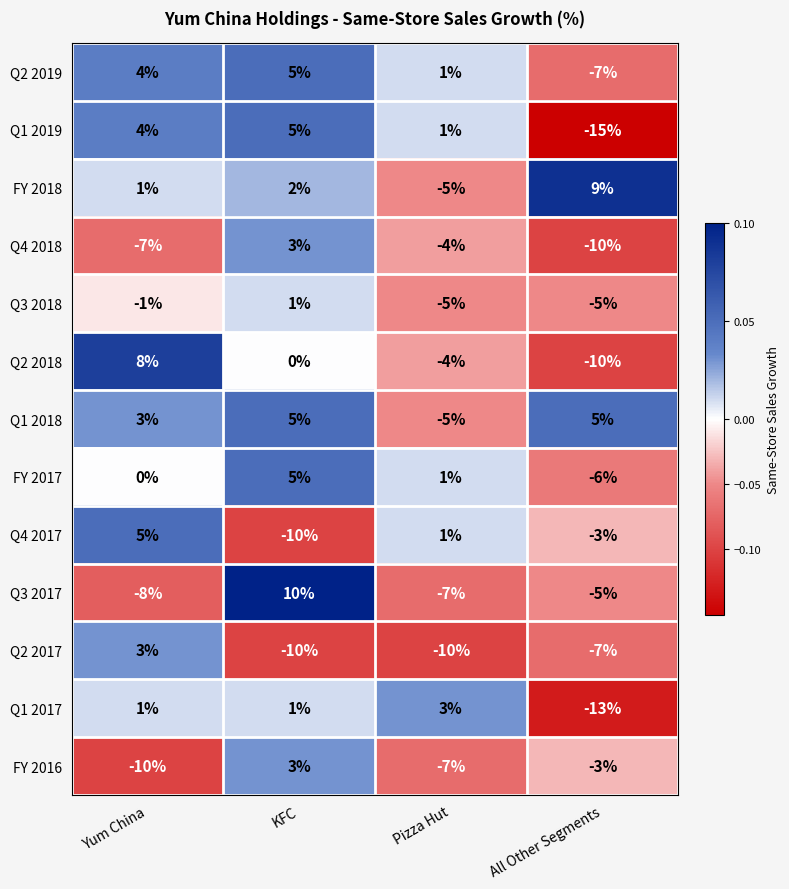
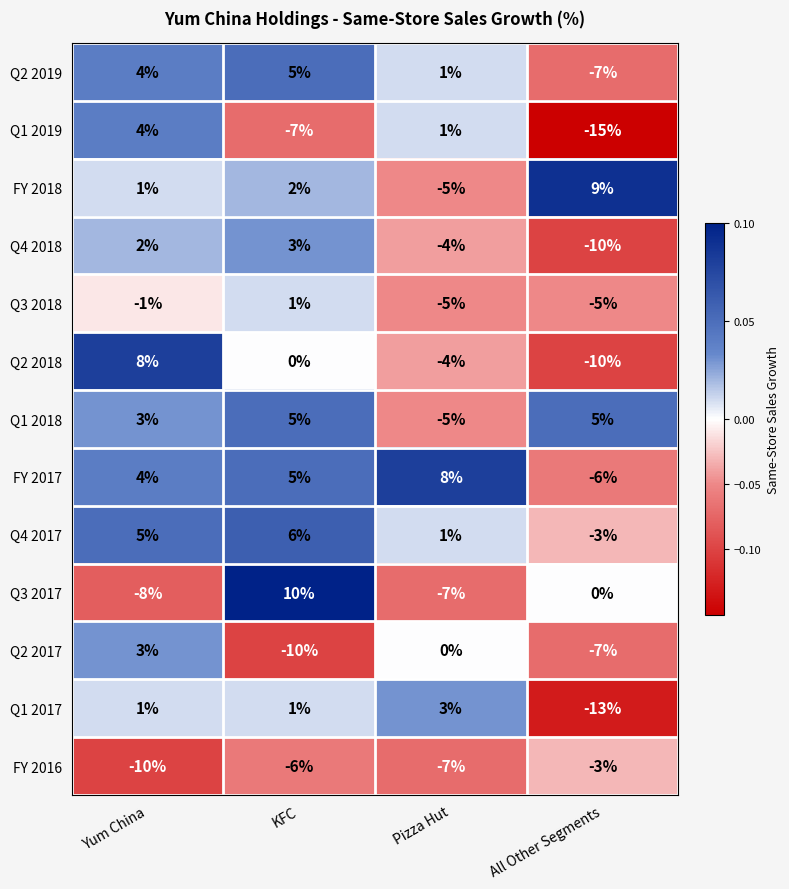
  {
    "Q2 2019": {
      "Yum China": "4%",
      "KFC": "5%",
      "Pizza Hut": "1%",
      "All Other Segments": "-7%"
    },
    "Q1 2019": {
      "Yum China": "4%",
-     "KFC": "5%",
+     "KFC": "-7%",
      "Pizza Hut": "1%",
      "All Other Segments": "-15%"
    },
    "FY 2018": {
      "Yum China": "1%",
      "KFC": "2%",
      "Pizza Hut": "-5%",
      "All Other Segments": "9%"
    },
    "Q4 2018": {
-     "Yum China": "-7%",
+     "Yum China": "2%",
      "KFC": "3%",
      "Pizza Hut": "-4%",
      "All Other Segments": "-10%"
    },
    "Q3 2018": {
      "Yum China": "-1%",
      "KFC": "1%",
      "Pizza Hut": "-5%",
      "All Other Segments": "-5%"
    },
    "Q2 2018": {
      "Yum China": "8%",
      "KFC": "0%",
      "Pizza Hut": "-4%",
      "All Other Segments": "-10%"
    },
    "Q1 2018": {
      "Yum China": "3%",
      "KFC": "5%",
      "Pizza Hut": "-5%",
      "All Other Segments": "5%"
    },
    "FY 2017": {
-     "Yum China": "0%",
+     "Yum China": "4%",
      "KFC": "5%",
-     "Pizza Hut": "1%",
+     "Pizza Hut": "8%",
      "All Other Segments": "-6%"
    },
    "Q4 2017": {
      "Yum China": "5%",
-     "KFC": "-10%",
+     "KFC": "6%",
      "Pizza Hut": "1%",
      "All Other Segments": "-3%"
    },
    "Q3 2017": {
      "Yum China": "-8%",
      "KFC": "10%",
      "Pizza Hut": "-7%",
-     "All Other Segments": "-5%"
+     "All Other Segments": "0%"
    },
    "Q2 2017": {
      "Yum China": "3%",
      "KFC": "-10%",
-     "Pizza Hut": "-10%",
+     "Pizza Hut": "0%",
      "All Other Segments": "-7%"
    },
    "Q1 2017": {
      "Yum China": "1%",
      "KFC": "1%",
      "Pizza Hut": "3%",
      "All Other Segments": "-13%"
    },
    "FY 2016": {
      "Yum China": "-10%",
-     "KFC": "3%",
+     "KFC": "-6%",
      "Pizza Hut": "-7%",
      "All Other Segments": "-3%"
    }
  }
